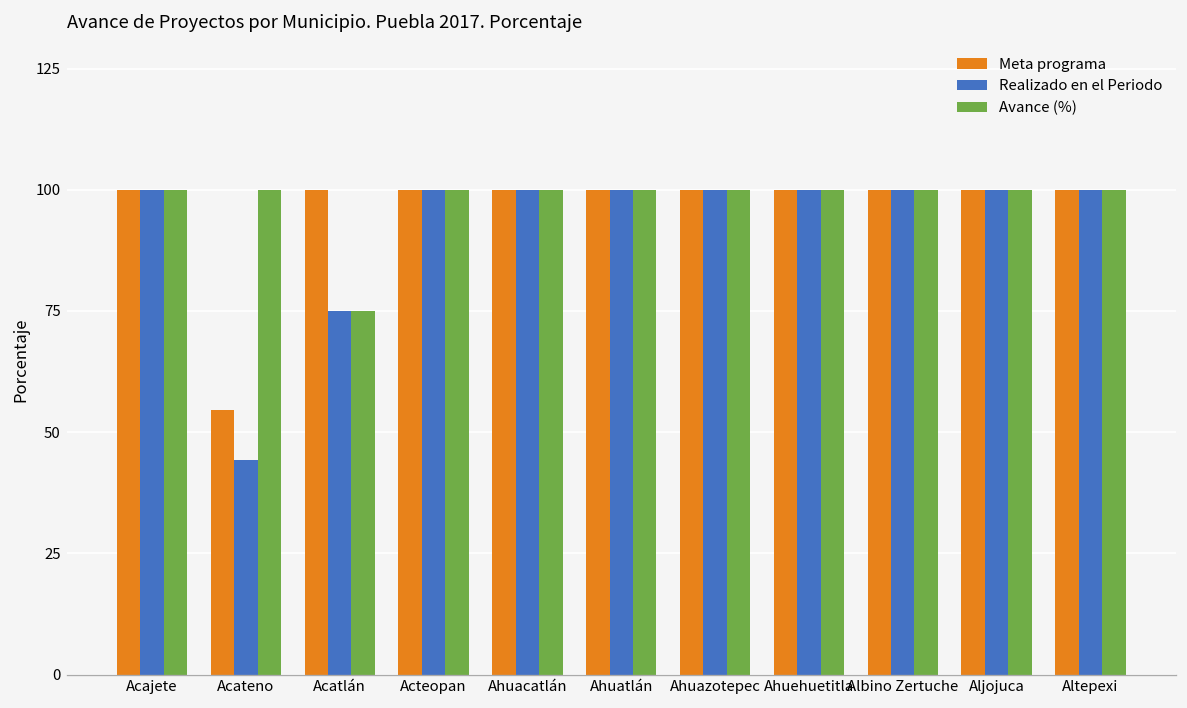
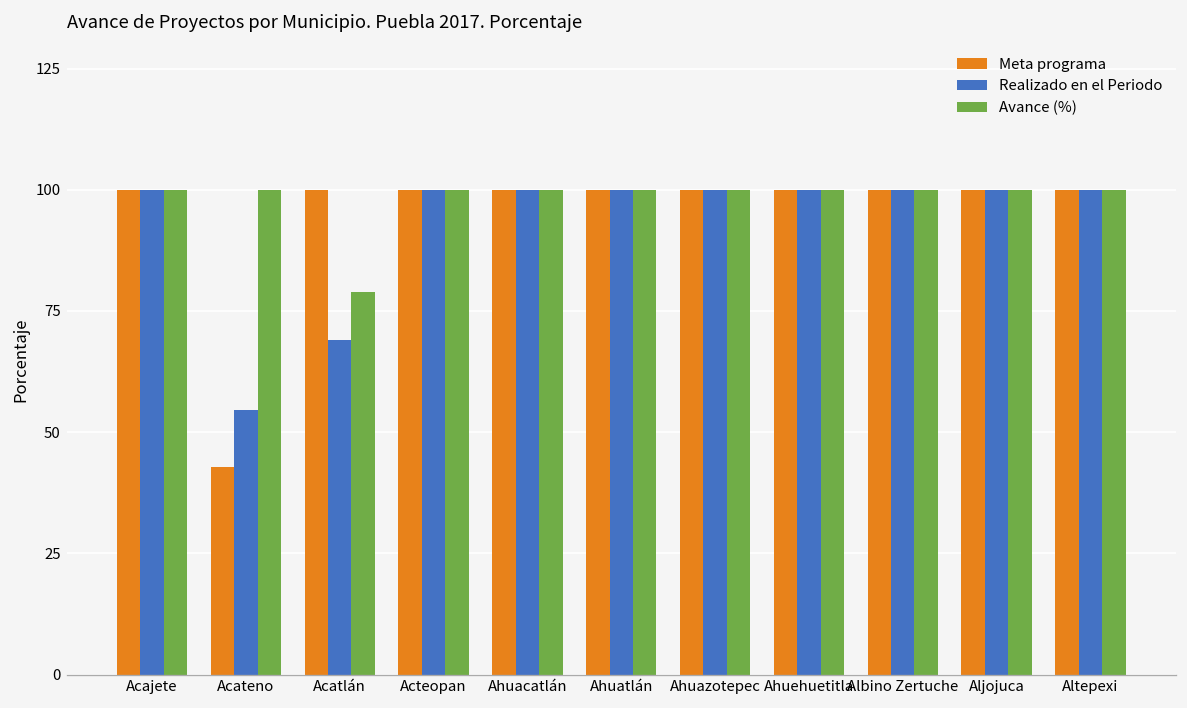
  {
    "Meta programa": {
      "Acajete": 100,
-     "Acateno": 55,
+     "Acateno": 43,
      "Acatlán": 100,
      "Acteopan": 100,
      "Ahuacatlán": 100,
      "Ahuatlán": 100,
      "Ahuazotepec": 100,
      "Ahuehuetitla": 100,
      "Albino Zertuche": 100,
      "Aljojuca": 100,
      "Altepexi": 100
    },
    "Realizado en el Periodo": {
      "Acajete": 100,
-     "Acateno": 44,
-     "Acatlán": 75,
+     "Acateno": 55,
+     "Acatlán": 69,
      "Acteopan": 100,
      "Ahuacatlán": 100,
      "Ahuatlán": 100,
      "Ahuazotepec": 100,
      "Ahuehuetitla": 100,
      "Albino Zertuche": 100,
      "Aljojuca": 100,
      "Altepexi": 100
    },
    "Avance (%)": {
      "Acajete": 100,
      "Acateno": 100,
-     "Acatlán": 75,
+     "Acatlán": 79,
      "Acteopan": 100,
      "Ahuacatlán": 100,
      "Ahuatlán": 100,
      "Ahuazotepec": 100,
      "Ahuehuetitla": 100,
      "Albino Zertuche": 100,
      "Aljojuca": 100,
      "Altepexi": 100
    }
  }
